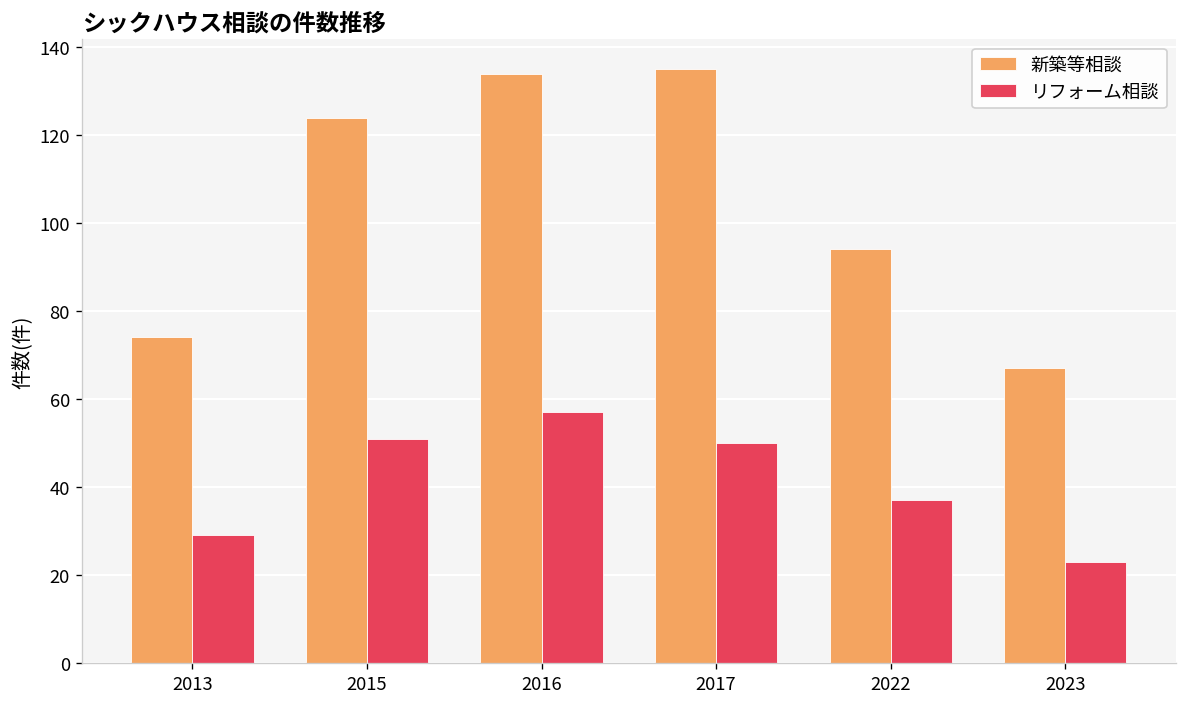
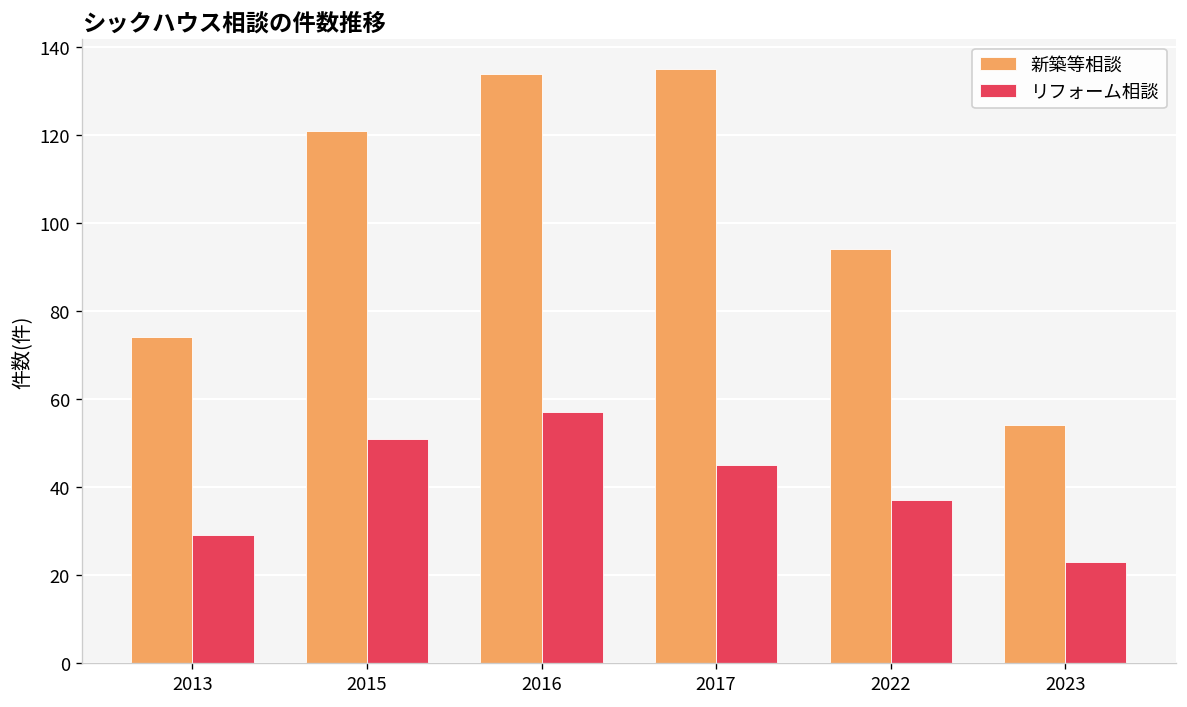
  {
    "新築等相談": {
      "2013": 74,
-     "2015": 124,
+     "2015": 121,
      "2016": 134,
      "2017": 135,
      "2022": 94,
-     "2023": 67
+     "2023": 54
    },
    "リフォーム相談": {
      "2013": 29,
      "2015": 51,
      "2016": 57,
-     "2017": 50,
+     "2017": 45,
      "2022": 37,
      "2023": 23
    }
  }
